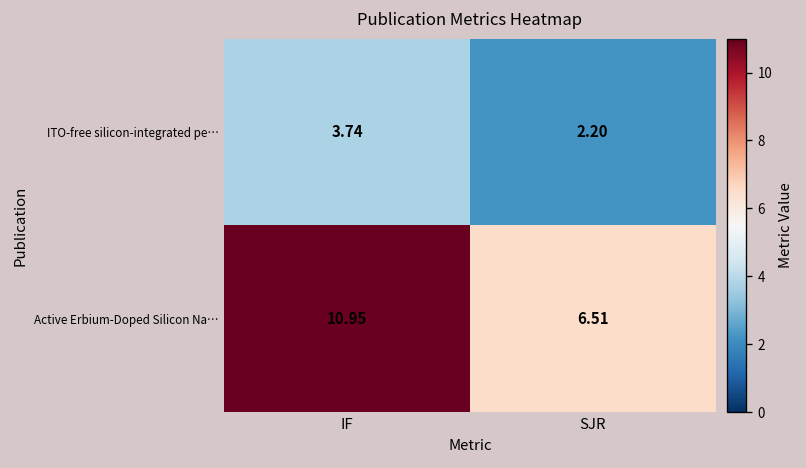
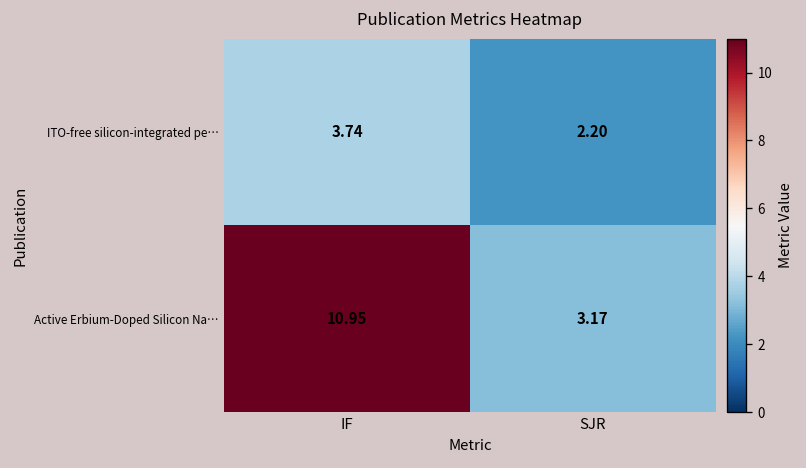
  {
    "ITO-free silicon-integrated pe…": {
      "IF": 3.74,
      "SJR": 2.20
    },
    "Active Erbium-Doped Silicon Na…": {
      "IF": 10.95,
-     "SJR": 6.51
+     "SJR": 3.17
    }
  }
